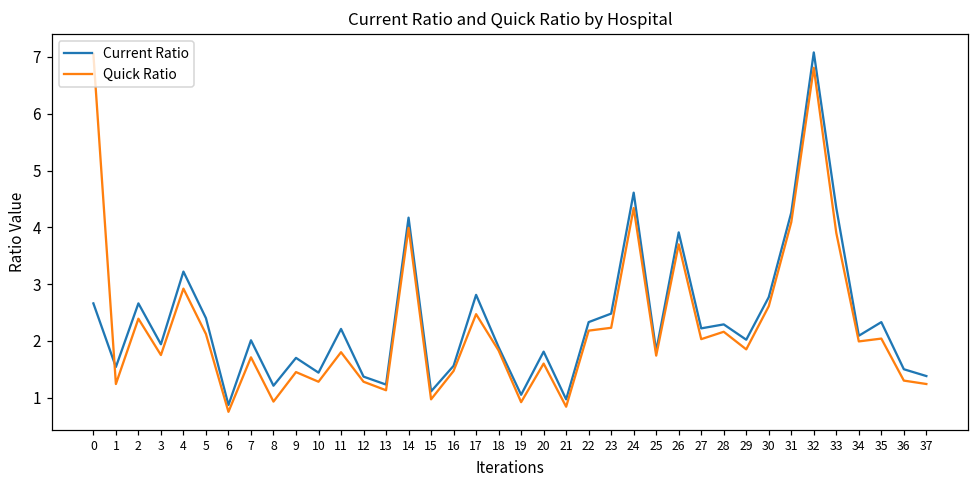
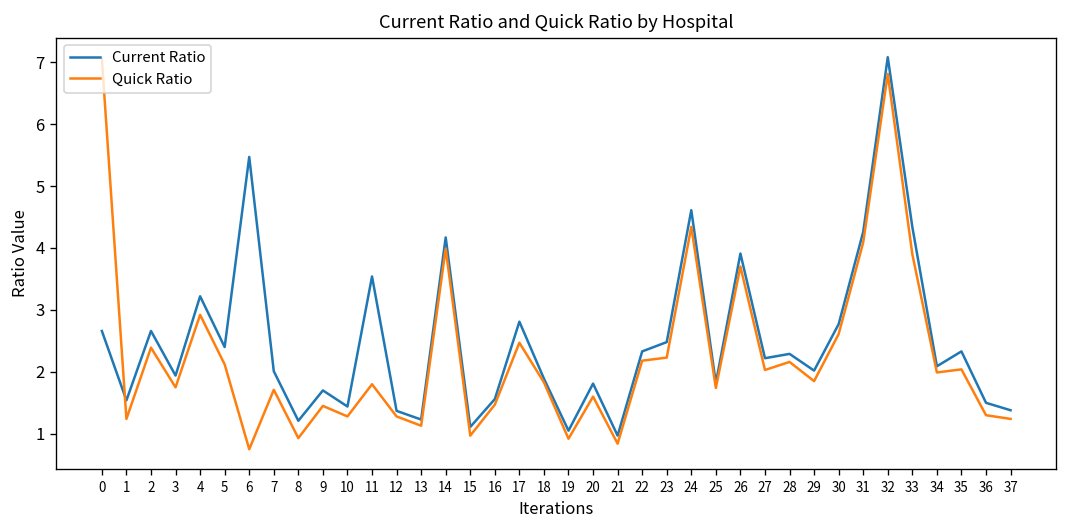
  {
    "Current Ratio": {
      "0": 2.7,
      "1": 1.5,
      "2": 2.7,
      "3": 1.9,
      "4": 3.2,
      "5": 2.4,
-     "6": 0.9,
+     "6": 5.5,
      "7": 2.0,
      "8": 1.2,
      "9": 1.7,
      "10": 1.4,
-     "11": 2.2,
+     "11": 3.5,
      "12": 1.4,
      "13": 1.2,
      "14": 4.2,
      "15": 1.1,
      "16": 1.6,
      "17": 2.8,
      "18": 1.9,
      "19": 1.1,
      "20": 1.8,
      "21": 1.0,
      "22": 2.3,
      "23": 2.5,
      "24": 4.6,
      "25": 1.8,
      "26": 3.9,
      "27": 2.2,
      "28": 2.3,
      "29": 2.0,
      "30": 2.8,
      "31": 4.3,
      "32": 7.1,
      "33": 4.3,
      "34": 2.1,
      "35": 2.3,
      "36": 1.5,
      "37": 1.4
    },
    "Quick Ratio": {
      "1": 1.2,
      "2": 2.4,
      "3": 1.8,
      "4": 2.9,
      "5": 2.1,
      "6": 0.8,
      "7": 1.7,
      "8": 0.9,
      "9": 1.5,
      "10": 1.3,
      "11": 1.8,
      "12": 1.3,
      "13": 1.1,
      "14": 4.0,
      "15": 1.0,
      "16": 1.5,
      "17": 2.5,
      "18": 1.8,
      "19": 0.9,
      "20": 1.6,
      "21": 0.8,
      "22": 2.2,
      "23": 2.2,
      "24": 4.3,
      "25": 1.7,
      "26": 3.7,
      "27": 2.0,
      "28": 2.2,
      "29": 1.9,
      "30": 2.6,
      "31": 4.1,
      "32": 6.8,
      "33": 3.9,
      "34": 2.0,
      "35": 2.0,
      "36": 1.3,
      "37": 1.2
    }
  }
